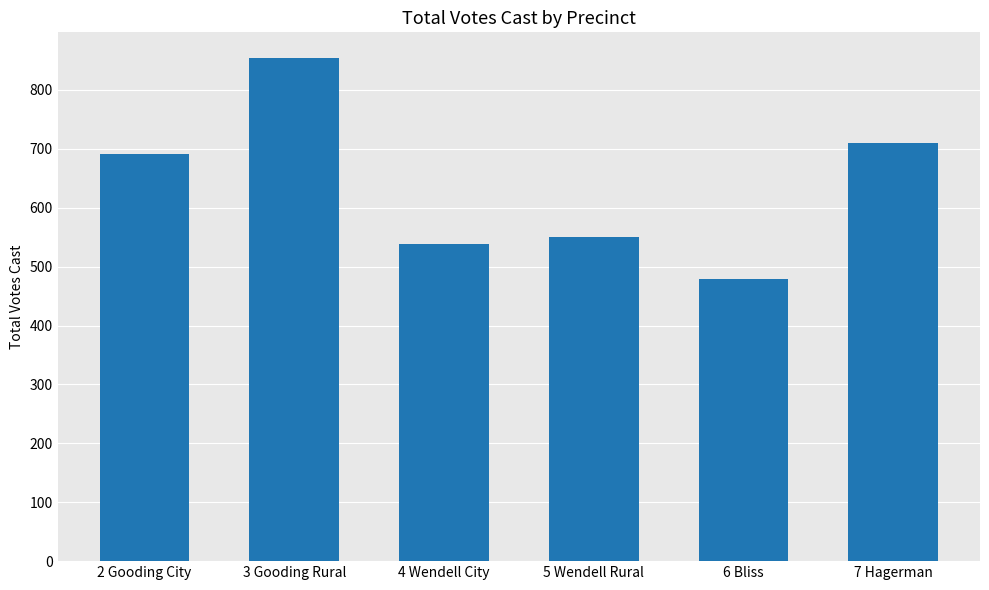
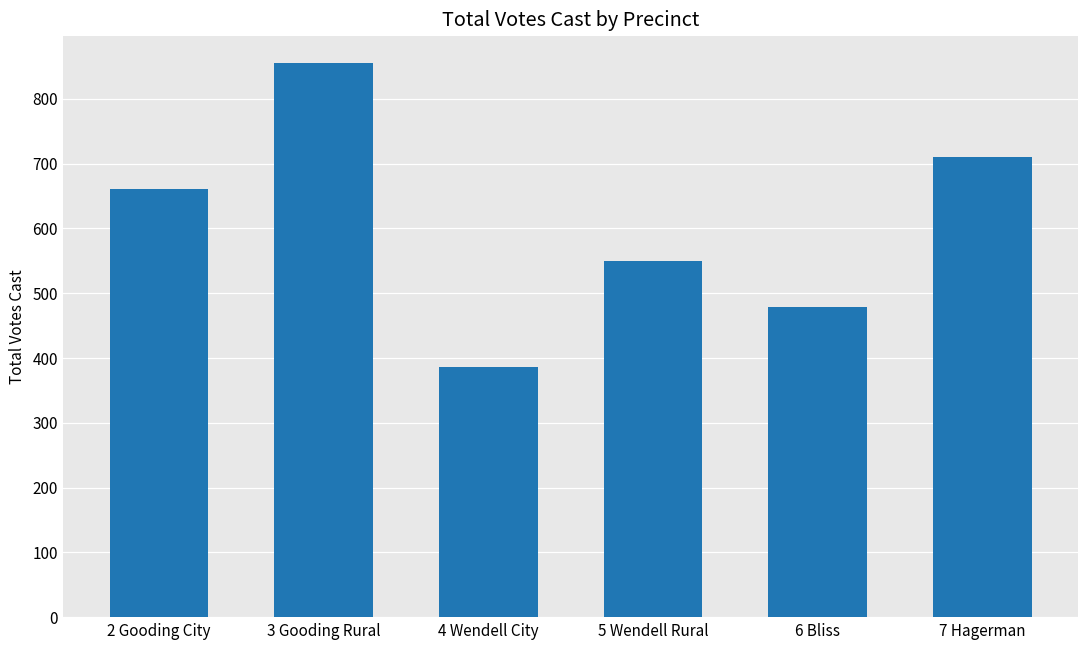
  {
-   "2 Gooding City": 690,
+   "2 Gooding City": 660,
    "3 Gooding Rural": 860,
-   "4 Wendell City": 540,
+   "4 Wendell City": 390,
    "5 Wendell Rural": 550,
    "6 Bliss": 480,
    "7 Hagerman": 710
  }
